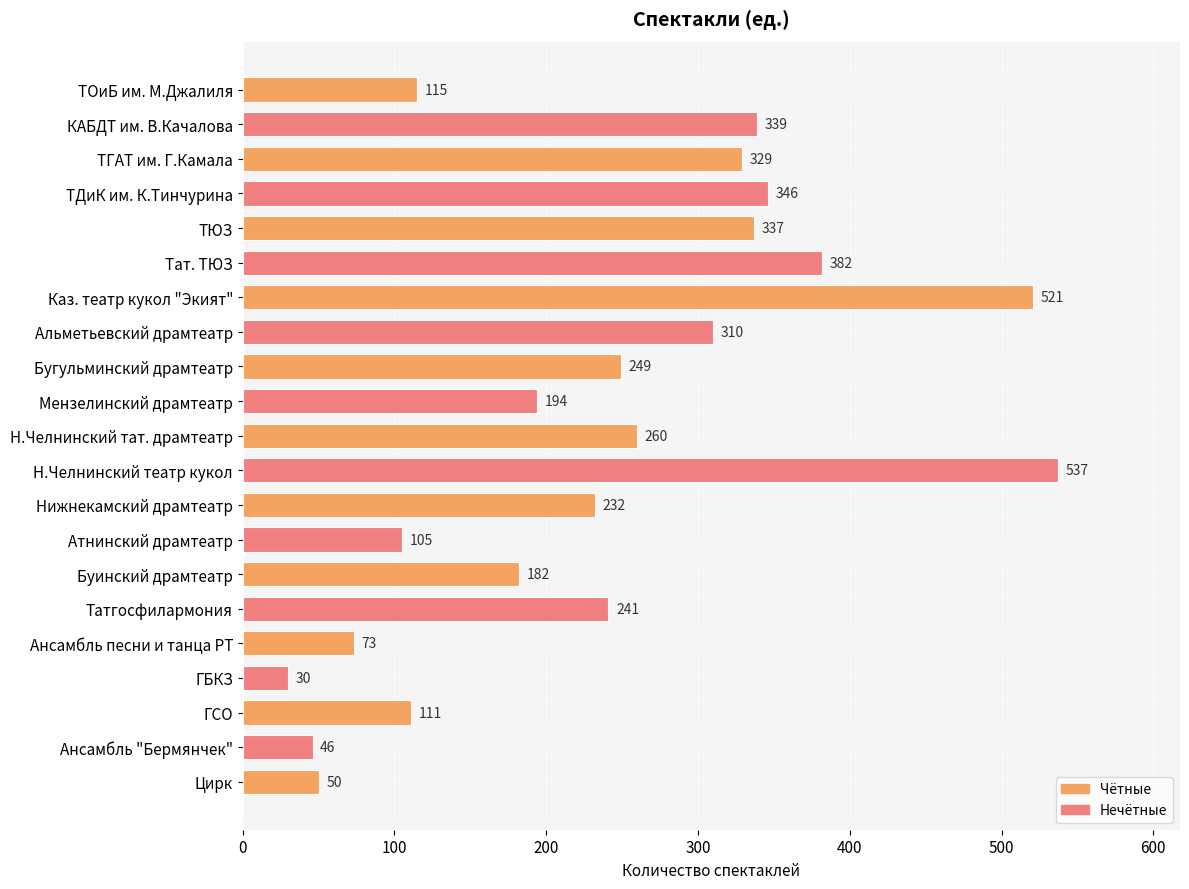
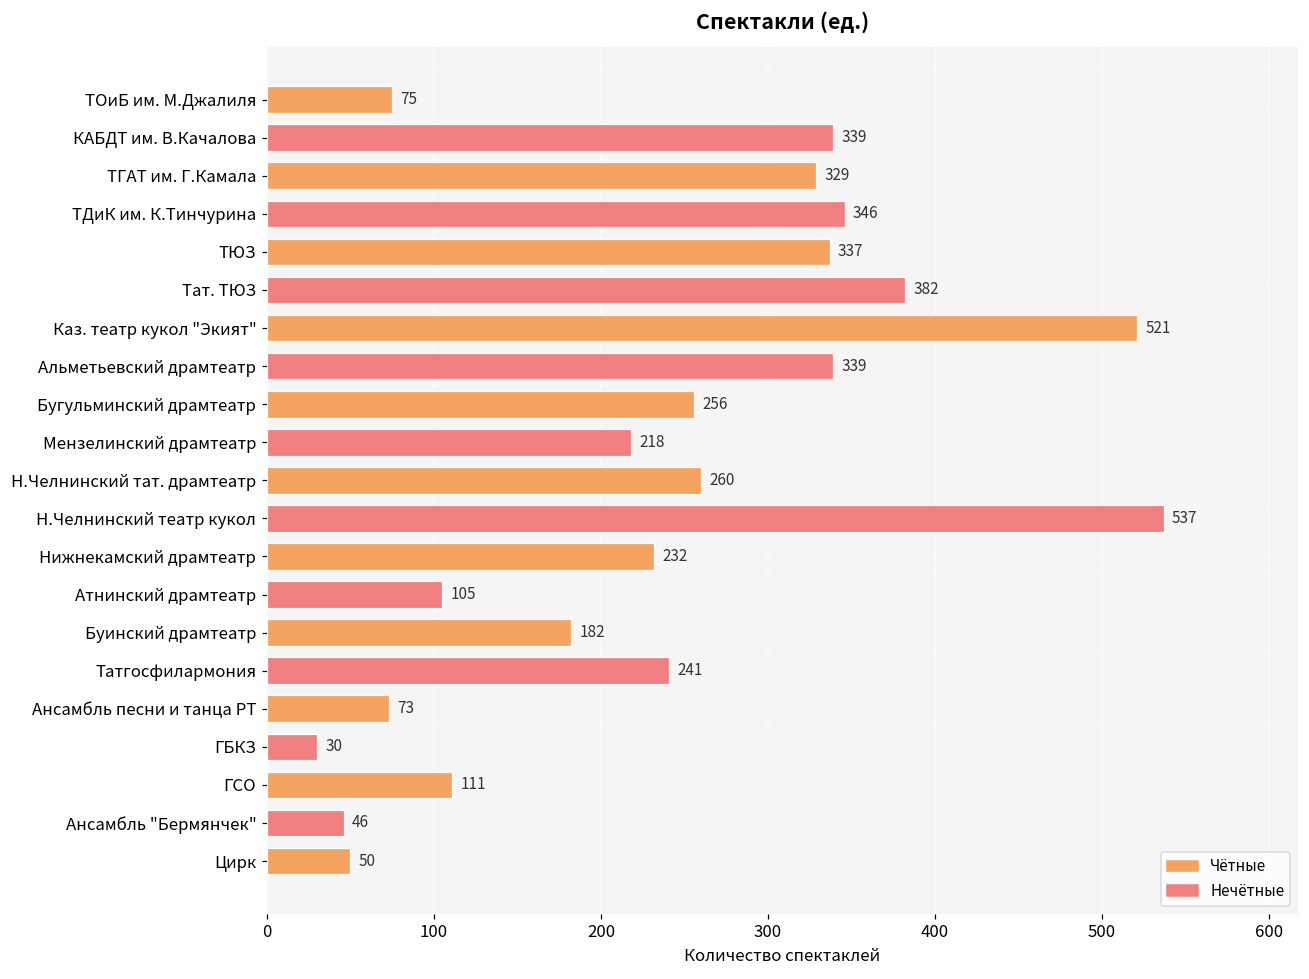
  {
-   "ТОиБ им. М.Джалиля": 115,
+   "ТОиБ им. М.Джалиля": 75,
    "КАБДТ им. В.Качалова": 339,
    "ТГАТ им. Г.Камала": 329,
    "ТДиК им. К.Тинчурина": 346,
    "ТЮЗ": 337,
    "Тат. ТЮЗ": 382,
    "Каз. театр кукол \"Экият\"": 521,
-   "Альметьевский драмтеатр": 310,
-   "Бугульминский драмтеатр": 249,
-   "Мензелинский драмтеатр": 194,
+   "Альметьевский драмтеатр": 339,
+   "Бугульминский драмтеатр": 256,
+   "Мензелинский драмтеатр": 218,
    "Н.Челнинский тат. драмтеатр": 260,
    "Н.Челнинский театр кукол": 537,
    "Нижнекамский драмтеатр": 232,
    "Атнинский драмтеатр": 105,
    "Буинский драмтеатр": 182,
    "Татгосфилармония": 241,
    "Ансамбль песни и танца РТ": 73,
    "ГБКЗ": 30,
    "ГСО": 111,
    "Ансамбль \"Бермянчек\"": 46,
    "Цирк": 50
  }
